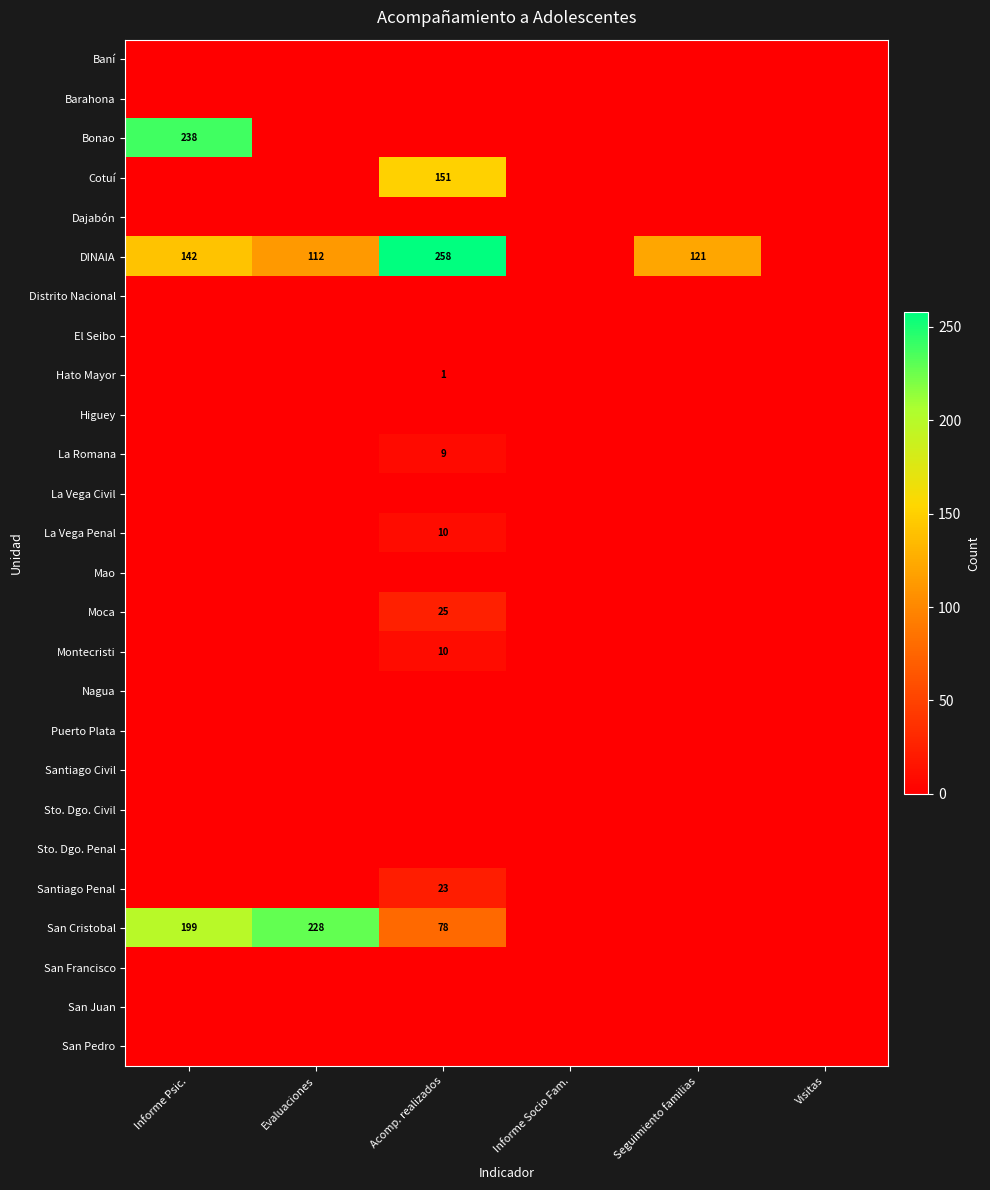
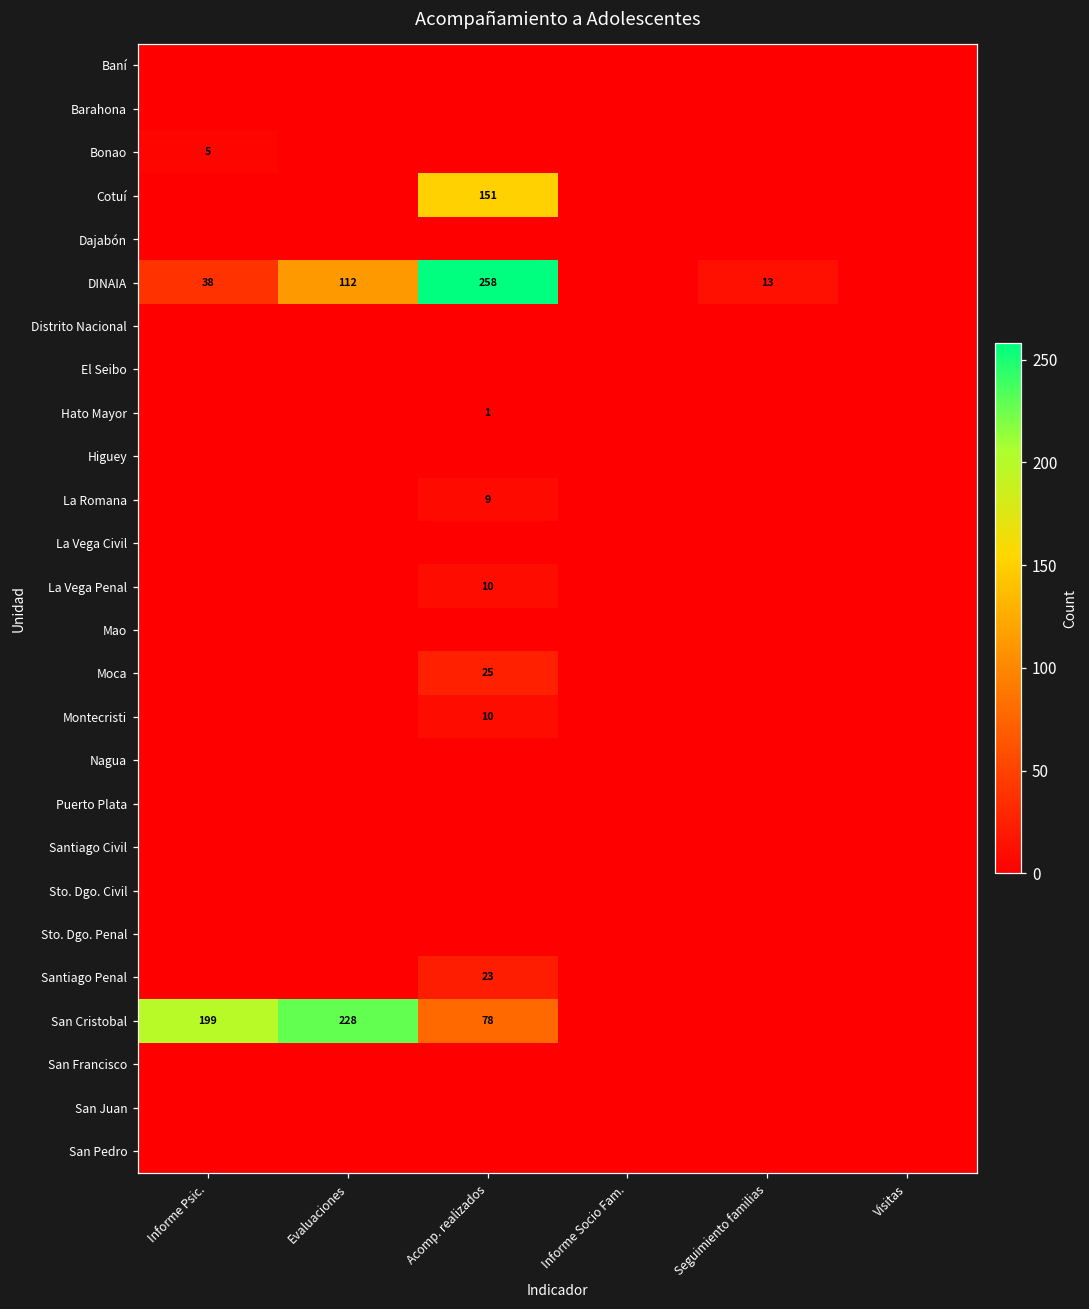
  {
    "Bonao": {
-     "Informe Psic.": 238
+     "Informe Psic.": 5
    },
    "Cotuí": {
      "Acomp. realizados": 151
    },
    "DINAIA": {
-     "Informe Psic.": 142,
+     "Informe Psic.": 38,
      "Evaluaciones": 112,
      "Acomp. realizados": 258,
-     "Seguimiento familias": 121
+     "Seguimiento familias": 13
    },
    "Hato Mayor": {
      "Acomp. realizados": 1
    },
    "La Romana": {
      "Acomp. realizados": 9
    },
    "La Vega Penal": {
      "Acomp. realizados": 10
    },
    "Moca": {
      "Acomp. realizados": 25
    },
    "Montecristi": {
      "Acomp. realizados": 10
    },
    "Santiago Penal": {
      "Acomp. realizados": 23
    },
    "San Cristobal": {
      "Informe Psic.": 199,
      "Evaluaciones": 228,
      "Acomp. realizados": 78
    }
  }
